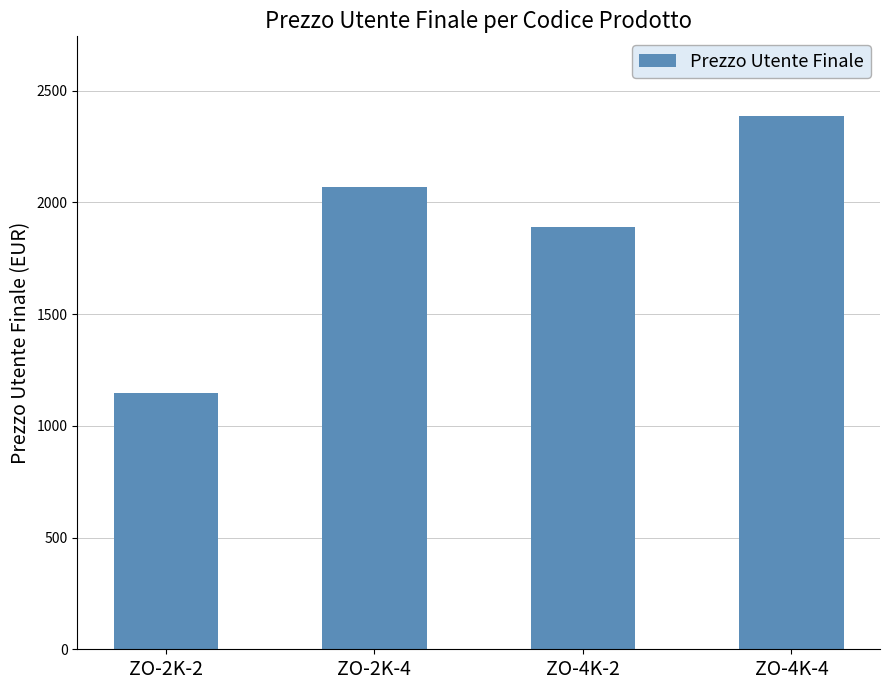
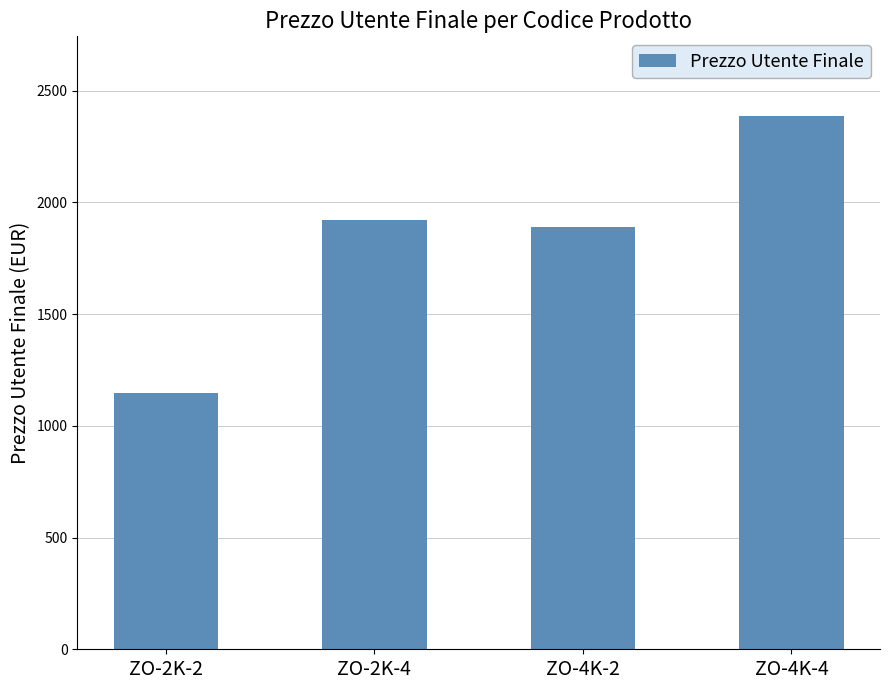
  {
    "ZO-2K-2": 1150,
-   "ZO-2K-4": 2070,
+   "ZO-2K-4": 1920,
    "ZO-4K-2": 1890,
    "ZO-4K-4": 2390
  }
